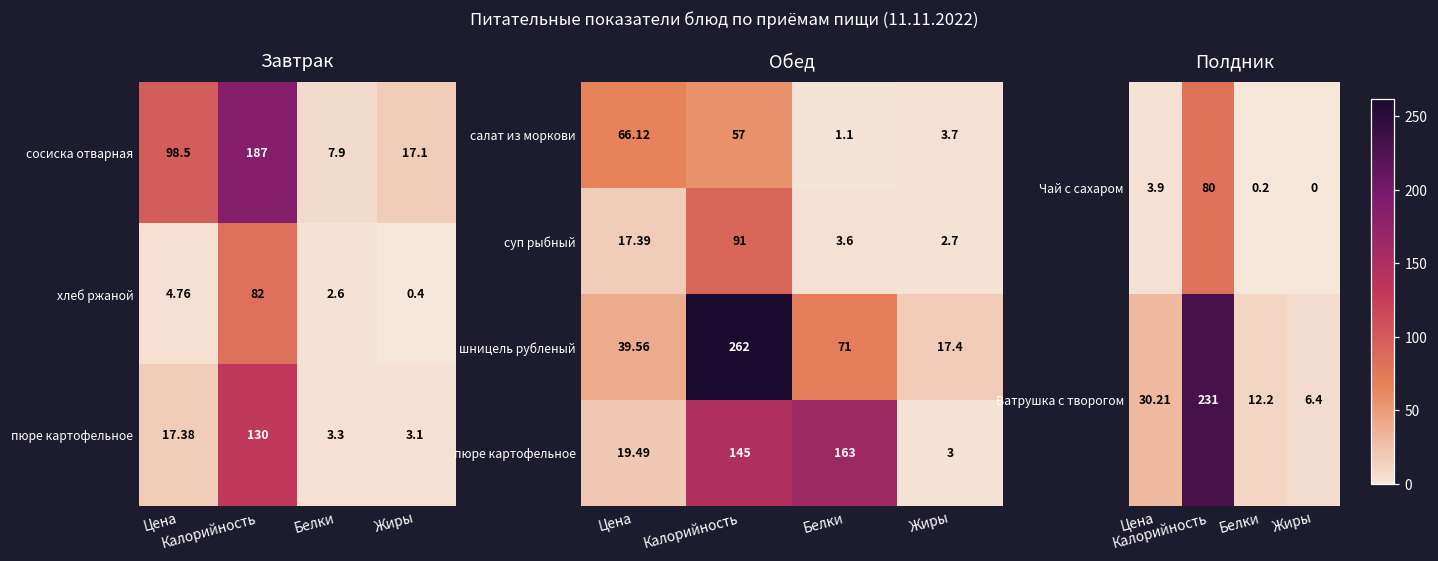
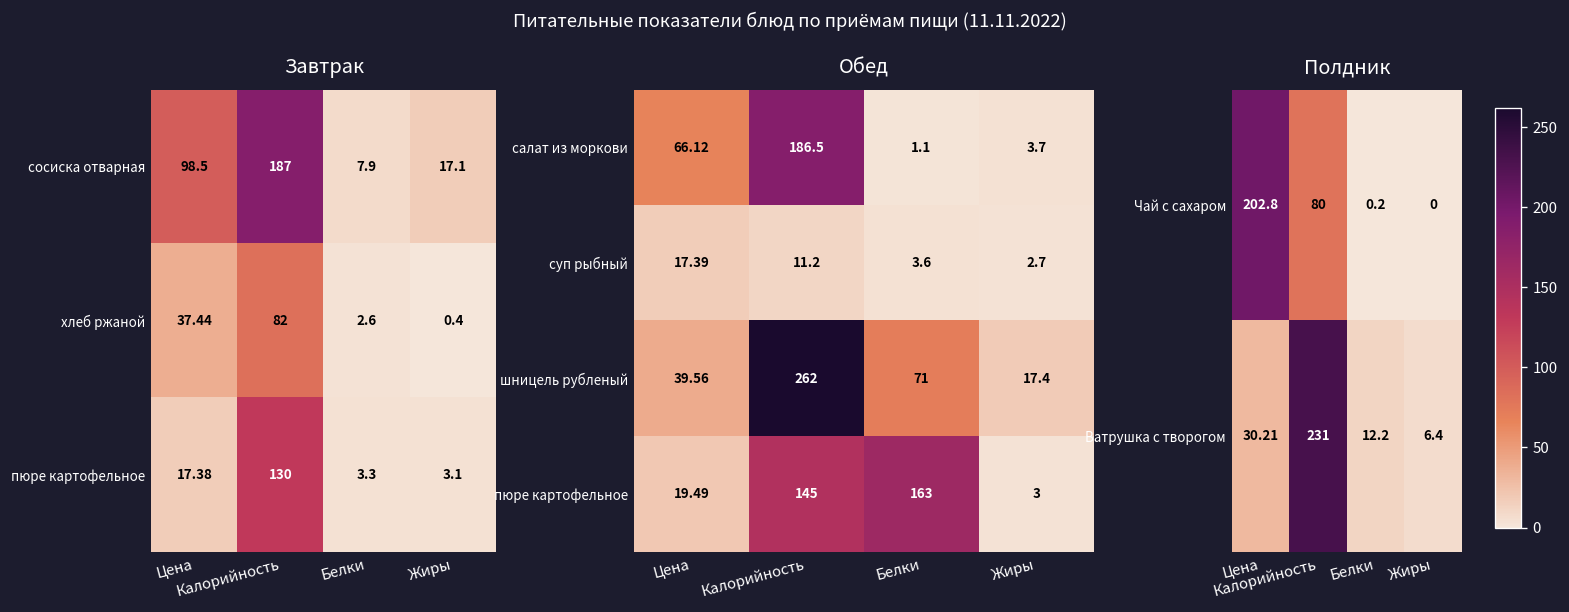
  {
    "Завтрак": {
      "сосиска отварная": {
        "Цена": 98.5,
        "Калорийность": 187,
        "Белки": 7.9,
        "Жиры": 17.1
      },
      "хлеб ржаной": {
-       "Цена": 4.76,
+       "Цена": 37.44,
        "Калорийность": 82,
        "Белки": 2.6,
        "Жиры": 0.4
      },
      "пюре картофельное": {
        "Цена": 17.38,
        "Калорийность": 130,
        "Белки": 3.3,
        "Жиры": 3.1
      }
    },
    "Обед": {
      "салат из моркови": {
        "Цена": 66.12,
-       "Калорийность": 57,
+       "Калорийность": 186.5,
        "Белки": 1.1,
        "Жиры": 3.7
      },
      "суп рыбный": {
        "Цена": 17.39,
-       "Калорийность": 91,
+       "Калорийность": 11.2,
        "Белки": 3.6,
        "Жиры": 2.7
      },
      "шницель рубленый": {
        "Цена": 39.56,
        "Калорийность": 262,
        "Белки": 71,
        "Жиры": 17.4
      },
      "пюре картофельное": {
        "Цена": 19.49,
        "Калорийность": 145,
        "Белки": 163,
        "Жиры": 3
      }
    },
    "Полдник": {
      "Чай с сахаром": {
-       "Цена": 3.9,
+       "Цена": 202.8,
        "Калорийность": 80,
        "Белки": 0.2,
        "Жиры": 0
      },
      "Ватрушка с творогом": {
        "Цена": 30.21,
        "Калорийность": 231,
        "Белки": 12.2,
        "Жиры": 6.4
      }
    }
  }
